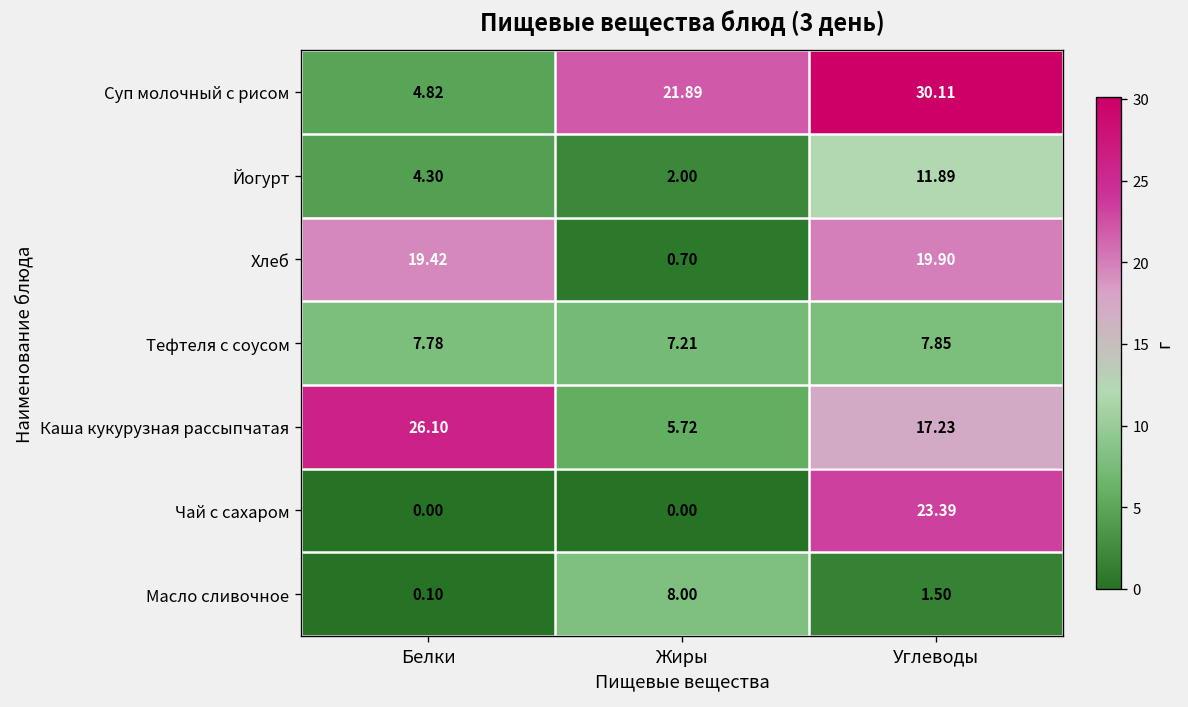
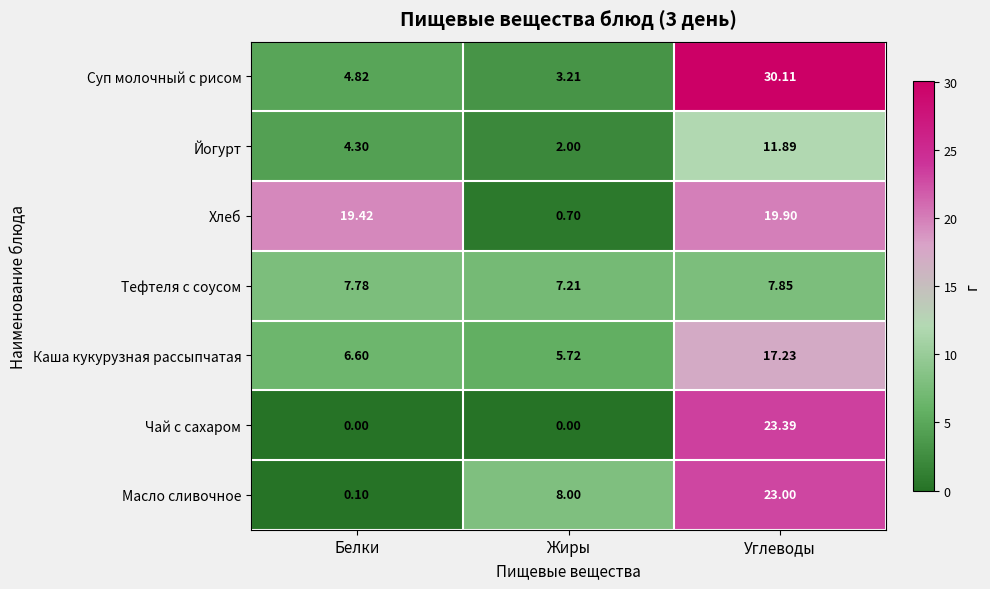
  {
    "Суп молочный с рисом": {
      "Белки": 4.82,
-     "Жиры": 21.89,
+     "Жиры": 3.21,
      "Углеводы": 30.11
    },
    "Йогурт": {
      "Белки": 4.30,
      "Жиры": 2.00,
      "Углеводы": 11.89
    },
    "Хлеб": {
      "Белки": 19.42,
      "Жиры": 0.70,
      "Углеводы": 19.90
    },
    "Тефтеля с соусом": {
      "Белки": 7.78,
      "Жиры": 7.21,
      "Углеводы": 7.85
    },
    "Каша кукурузная рассыпчатая": {
-     "Белки": 26.10,
+     "Белки": 6.60,
      "Жиры": 5.72,
      "Углеводы": 17.23
    },
    "Чай с сахаром": {
      "Белки": 0.00,
      "Жиры": 0.00,
      "Углеводы": 23.39
    },
    "Масло сливочное": {
      "Белки": 0.10,
      "Жиры": 8.00,
-     "Углеводы": 1.50
+     "Углеводы": 23.00
    }
  }
